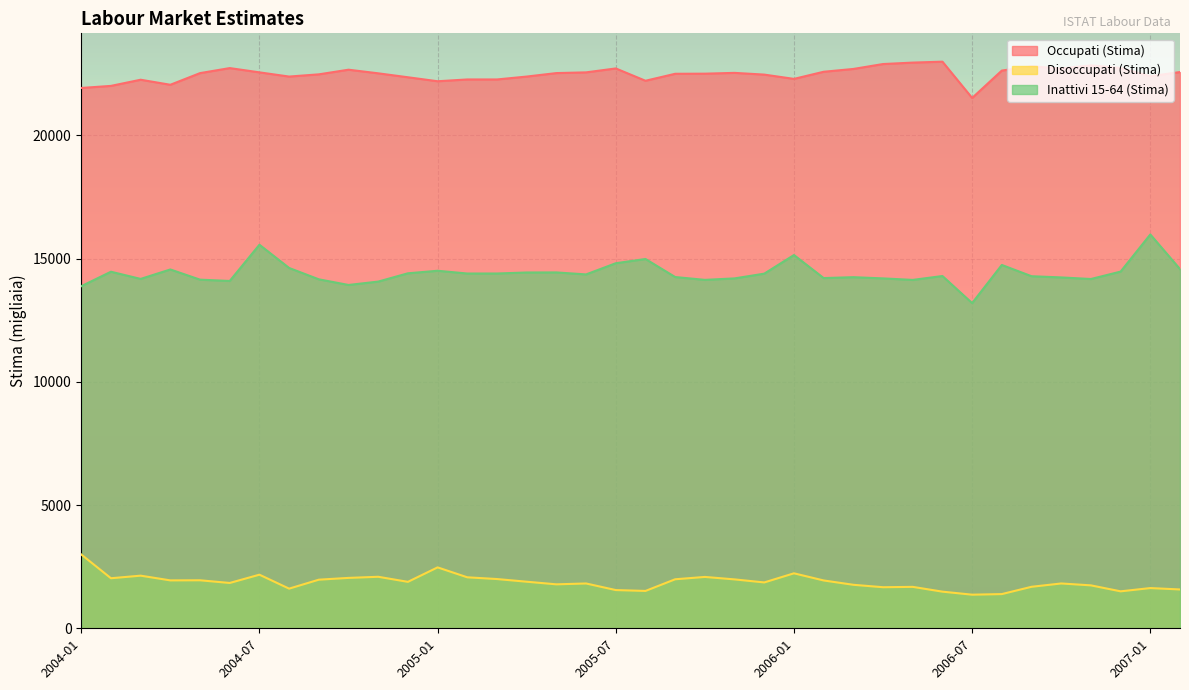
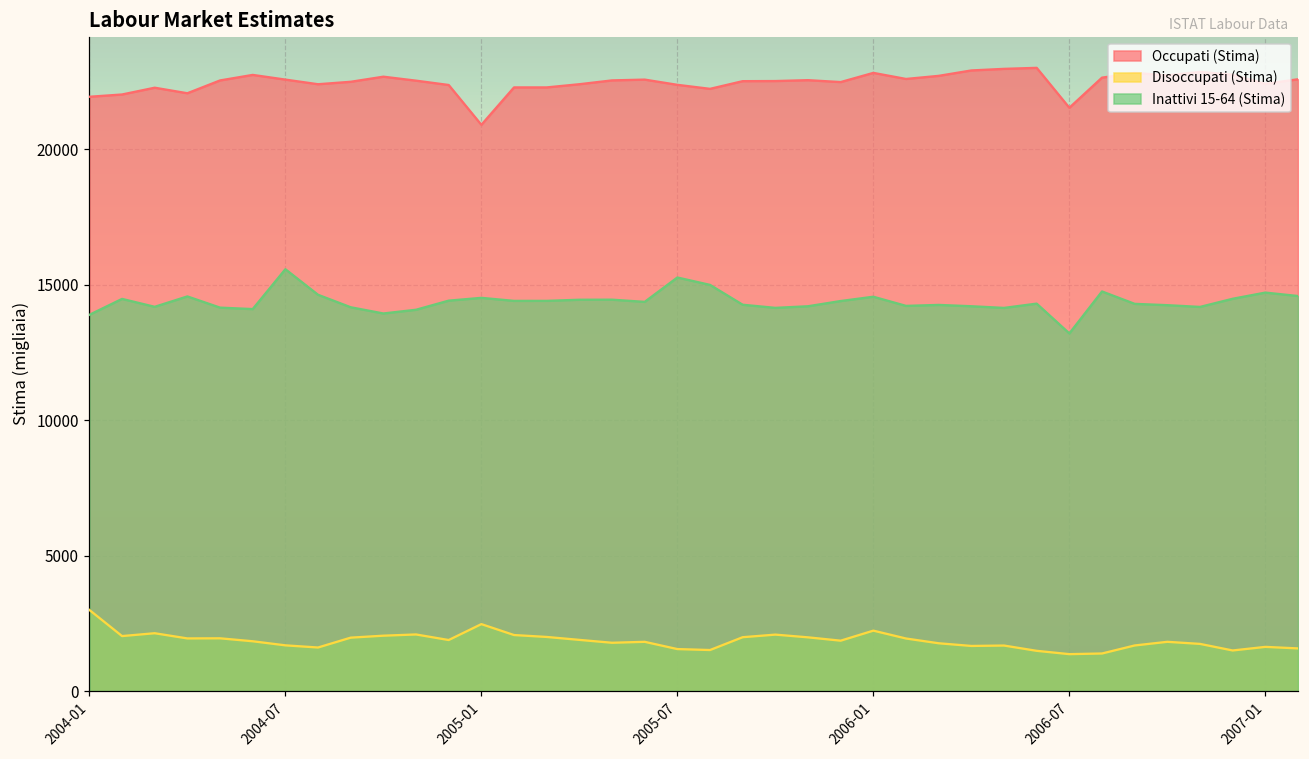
  {
    "Occupati (Stima)": {
      "2004-01": 21900,
      "2004-07": 22600,
-     "2005-01": 22200,
-     "2005-07": 22700,
-     "2006-01": 22300,
+     "2005-01": 20900,
+     "2005-07": 22400,
+     "2006-01": 22800,
      "2006-07": 21500
    },
    "Disoccupati (Stima)": {
      "2004-01": 3000,
-     "2004-07": 2200,
+     "2004-07": 1700,
      "2005-01": 2500,
      "2005-07": 1600,
      "2006-01": 2200,
      "2006-07": 1400,
      "2007-01": 1600
    },
    "Inattivi 15-64 (Stima)": {
      "2004-01": 13900,
      "2004-07": 15600,
      "2005-01": 14500,
-     "2005-07": 14800,
-     "2006-01": 15100,
+     "2005-07": 15300,
+     "2006-01": 14600,
      "2006-07": 13200,
-     "2007-01": 16000
+     "2007-01": 14700
    }
  }
